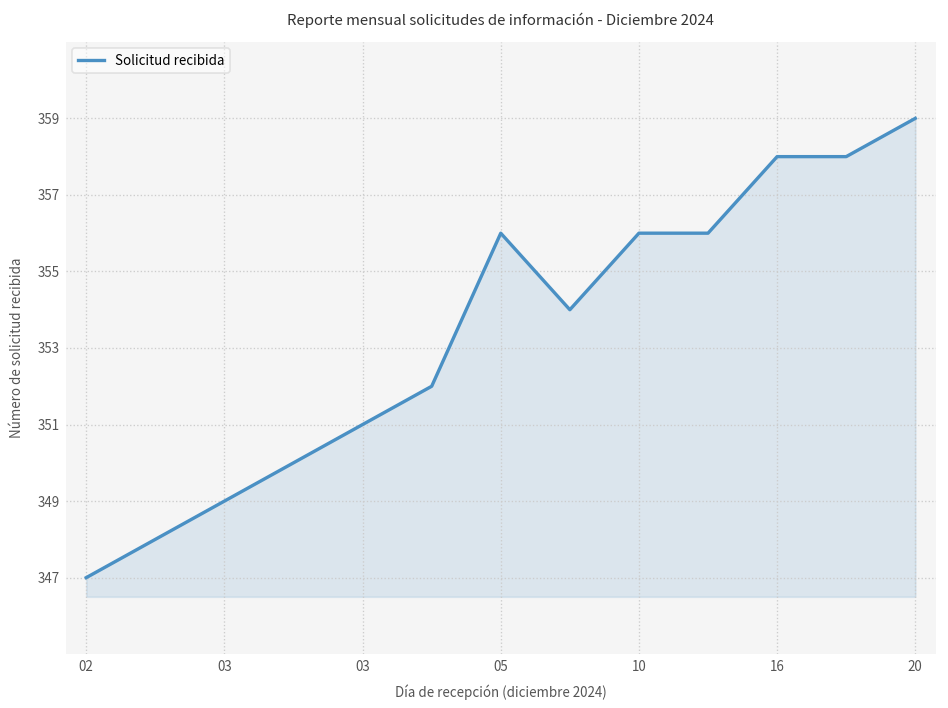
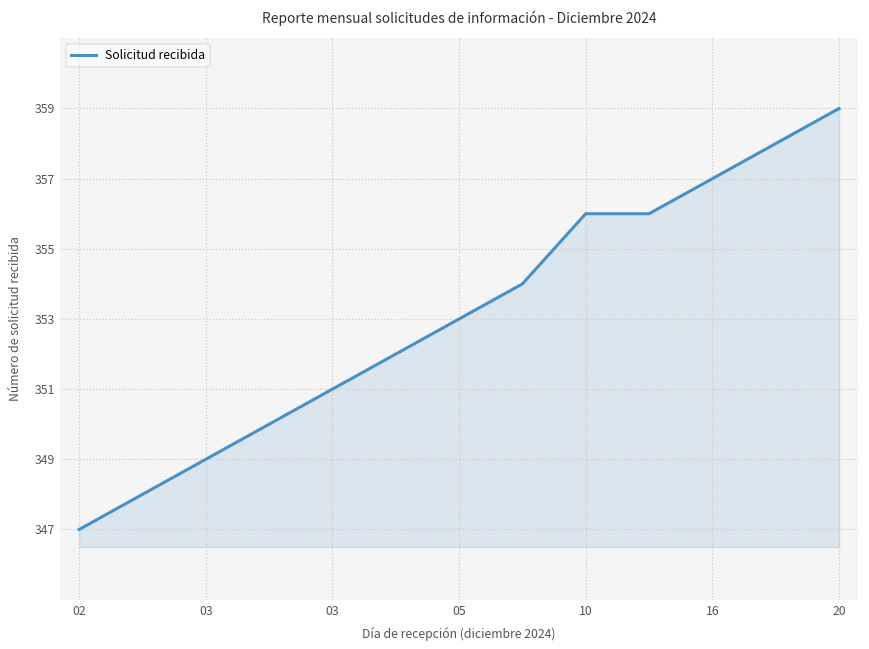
  {
    "02": 347,
-   "05": 356,
+   "05": 353,
    "10": 356,
-   "16": 358,
+   "16": 357,
    "20": 359
  }
